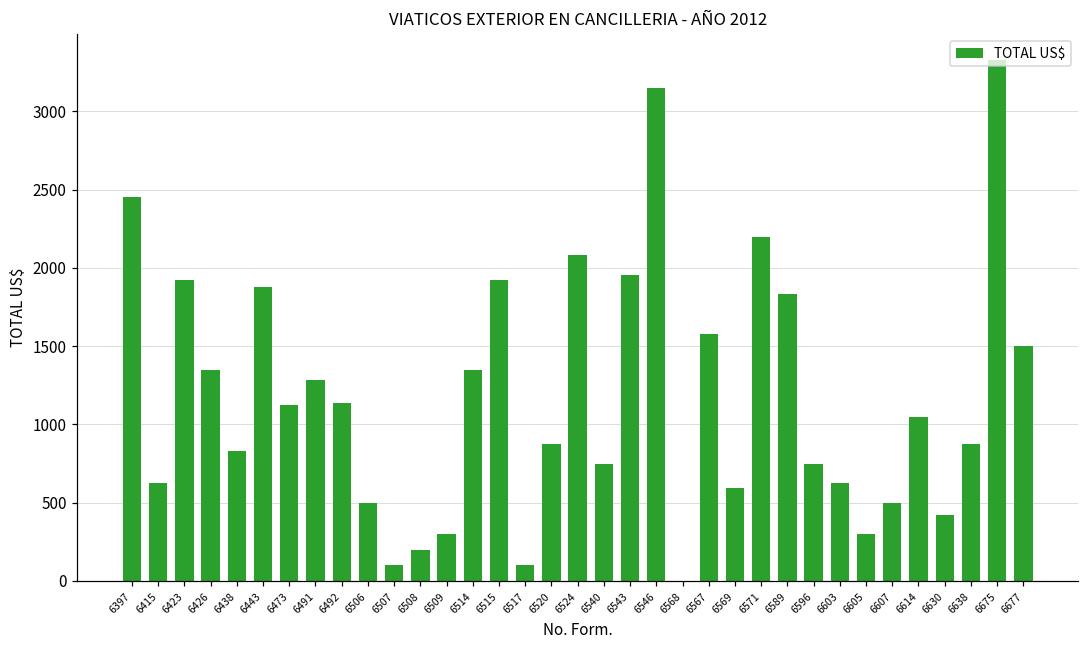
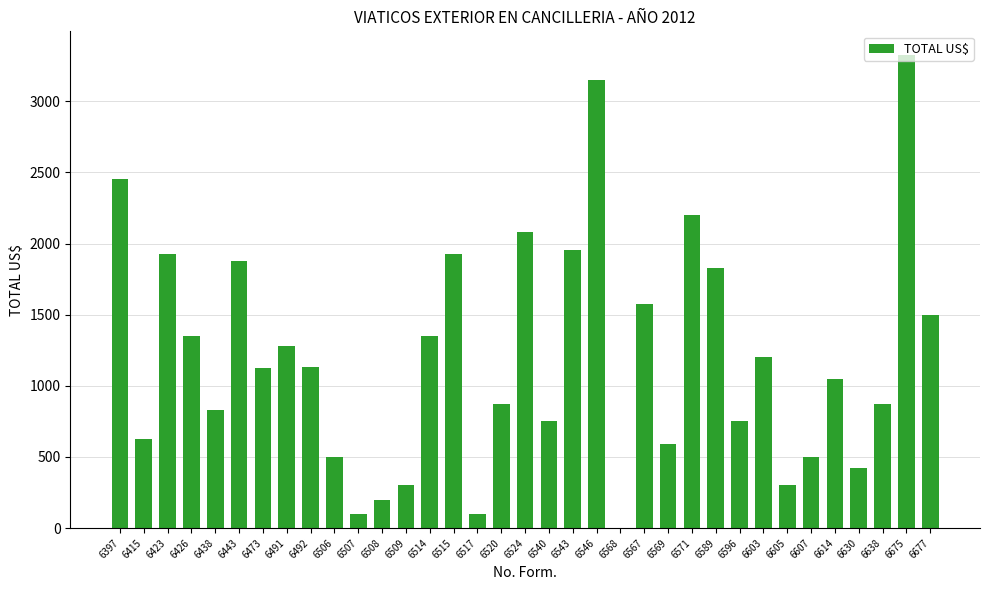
  {
    "6397": 2450,
    "6415": 630,
    "6423": 1930,
    "6426": 1350,
    "6438": 830,
    "6443": 1880,
    "6473": 1130,
    "6491": 1280,
    "6492": 1130,
    "6506": 500,
    "6507": 100,
    "6508": 200,
    "6509": 300,
    "6514": 1350,
    "6515": 1930,
    "6517": 100,
    "6520": 880,
    "6524": 2080,
    "6540": 750,
    "6543": 1950,
    "6546": 3150,
    "6568": 0,
    "6567": 1580,
    "6569": 590,
    "6571": 2200,
    "6589": 1830,
    "6596": 750,
-   "6603": 630,
+   "6603": 1200,
    "6605": 300,
    "6607": 500,
    "6614": 1050,
    "6630": 420,
    "6638": 880,
    "6677": 1500
  }
